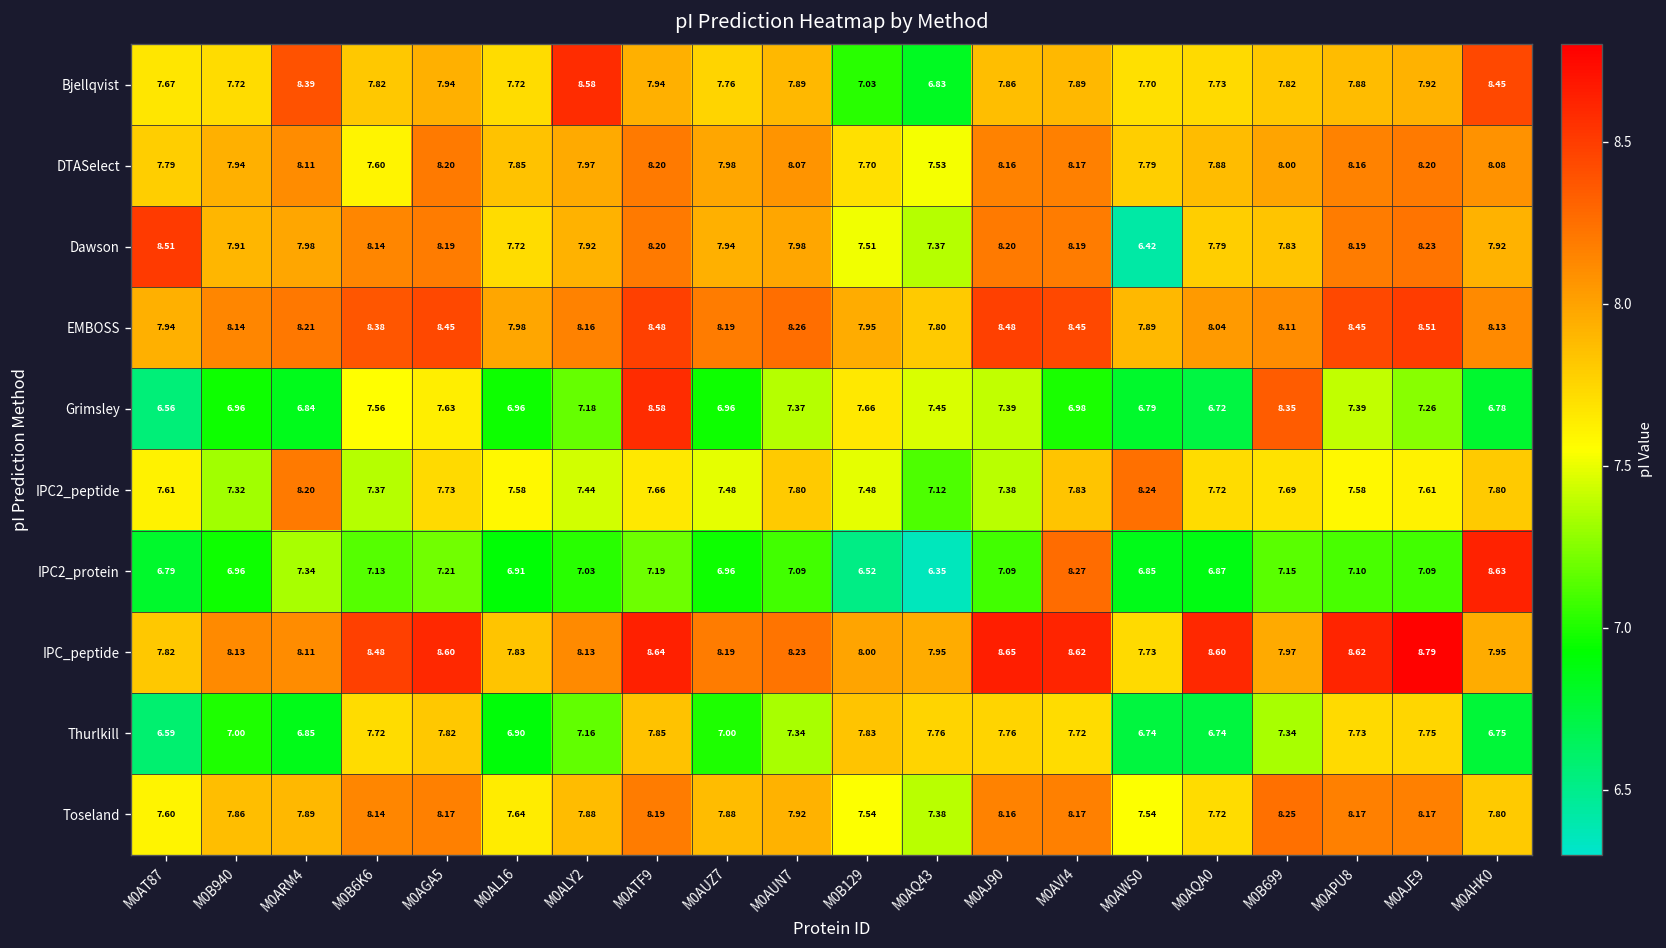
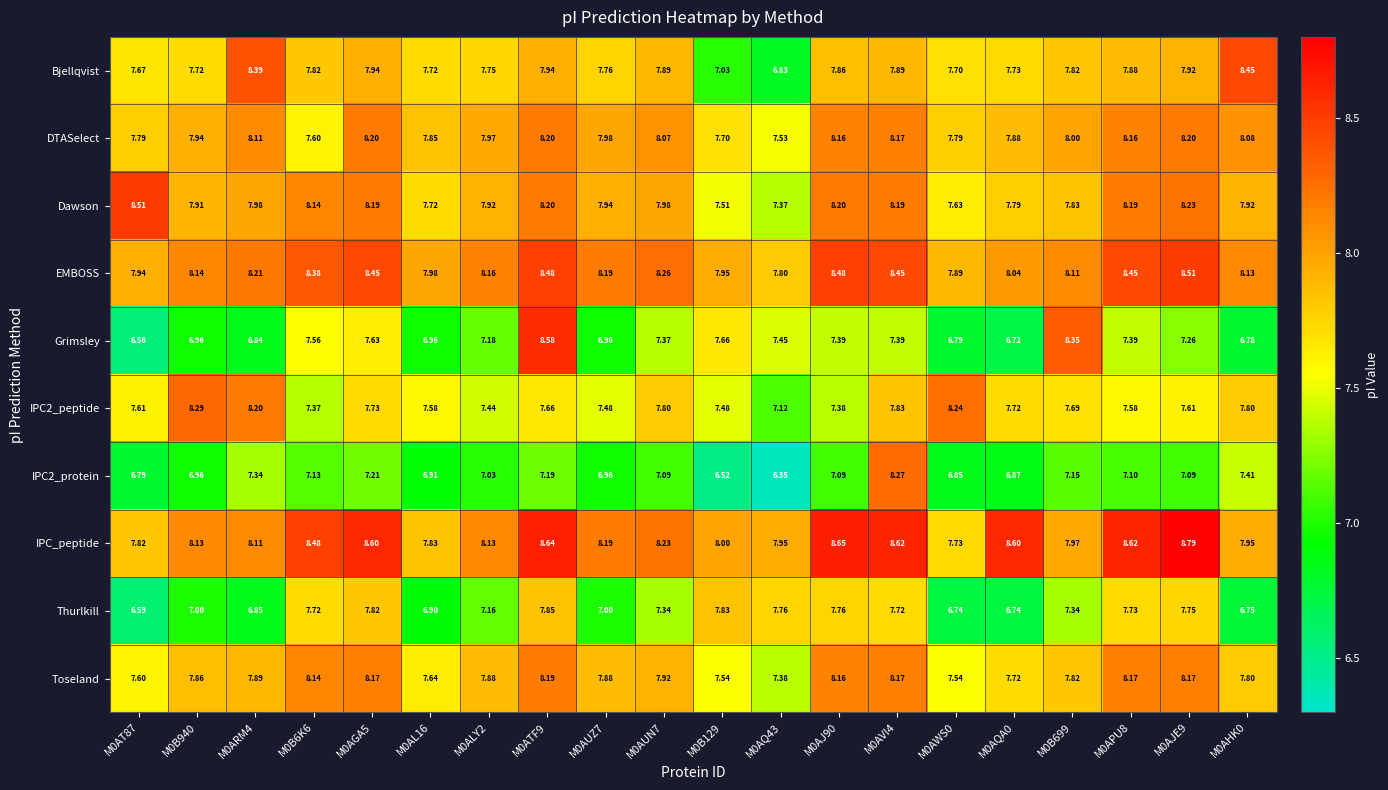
  {
    "Bjellqvist": {
      "M0AT87": 7.67,
      "M0B940": 7.72,
      "M0ARM4": 8.39,
      "M0B6K6": 7.82,
      "M0AGA5": 7.94,
      "M0AL16": 7.72,
-     "M0ALY2": 8.58,
+     "M0ALY2": 7.75,
      "M0ATF9": 7.94,
      "M0AUZ7": 7.76,
      "M0AUN7": 7.89,
      "M0B129": 7.03,
      "M0AQ43": 6.83,
      "M0AJ90": 7.86,
      "M0AVI4": 7.89,
      "M0AWS0": 7.70,
      "M0AQA0": 7.73,
      "M0B699": 7.82,
      "M0APU8": 7.88,
      "M0AJE9": 7.92,
      "M0AHK0": 8.45
    },
    "DTASelect": {
      "M0AT87": 7.79,
      "M0B940": 7.94,
      "M0ARM4": 8.11,
      "M0B6K6": 7.60,
      "M0AGA5": 8.20,
      "M0AL16": 7.85,
      "M0ALY2": 7.97,
      "M0ATF9": 8.20,
      "M0AUZ7": 7.98,
      "M0AUN7": 8.07,
      "M0B129": 7.70,
      "M0AQ43": 7.53,
      "M0AJ90": 8.16,
      "M0AVI4": 8.17,
      "M0AWS0": 7.79,
      "M0AQA0": 7.88,
      "M0B699": 8.00,
      "M0APU8": 8.16,
      "M0AJE9": 8.20,
      "M0AHK0": 8.08
    },
    "Dawson": {
      "M0AT87": 8.51,
      "M0B940": 7.91,
      "M0ARM4": 7.98,
      "M0B6K6": 8.14,
      "M0AGA5": 8.19,
      "M0AL16": 7.72,
      "M0ALY2": 7.92,
      "M0ATF9": 8.20,
      "M0AUZ7": 7.94,
      "M0AUN7": 7.98,
      "M0B129": 7.51,
      "M0AQ43": 7.37,
      "M0AJ90": 8.20,
      "M0AVI4": 8.19,
-     "M0AWS0": 6.42,
+     "M0AWS0": 7.63,
      "M0AQA0": 7.79,
      "M0B699": 7.83,
      "M0APU8": 8.19,
      "M0AJE9": 8.23,
      "M0AHK0": 7.92
    },
    "EMBOSS": {
      "M0AT87": 7.94,
      "M0B940": 8.14,
      "M0ARM4": 8.21,
      "M0B6K6": 8.38,
      "M0AGA5": 8.45,
      "M0AL16": 7.98,
      "M0ALY2": 8.16,
      "M0ATF9": 8.48,
      "M0AUZ7": 8.19,
      "M0AUN7": 8.26,
      "M0B129": 7.95,
      "M0AQ43": 7.80,
      "M0AJ90": 8.48,
      "M0AVI4": 8.45,
      "M0AWS0": 7.89,
      "M0AQA0": 8.04,
      "M0B699": 8.11,
      "M0APU8": 8.45,
      "M0AJE9": 8.51,
      "M0AHK0": 8.13
    },
    "Grimsley": {
      "M0AT87": 6.56,
      "M0B940": 6.96,
      "M0ARM4": 6.84,
      "M0B6K6": 7.56,
      "M0AGA5": 7.63,
      "M0AL16": 6.96,
      "M0ALY2": 7.18,
      "M0ATF9": 8.58,
      "M0AUZ7": 6.96,
      "M0AUN7": 7.37,
      "M0B129": 7.66,
      "M0AQ43": 7.45,
      "M0AJ90": 7.39,
-     "M0AVI4": 6.98,
+     "M0AVI4": 7.39,
      "M0AWS0": 6.79,
      "M0AQA0": 6.72,
      "M0B699": 8.35,
      "M0APU8": 7.39,
      "M0AJE9": 7.26,
      "M0AHK0": 6.78
    },
    "IPC2_peptide": {
      "M0AT87": 7.61,
-     "M0B940": 7.32,
+     "M0B940": 8.29,
      "M0ARM4": 8.20,
      "M0B6K6": 7.37,
      "M0AGA5": 7.73,
      "M0AL16": 7.58,
      "M0ALY2": 7.44,
      "M0ATF9": 7.66,
      "M0AUZ7": 7.48,
      "M0AUN7": 7.80,
      "M0B129": 7.48,
      "M0AQ43": 7.12,
      "M0AJ90": 7.38,
      "M0AVI4": 7.83,
      "M0AWS0": 8.24,
      "M0AQA0": 7.72,
      "M0B699": 7.69,
      "M0APU8": 7.58,
      "M0AJE9": 7.61,
      "M0AHK0": 7.80
    },
    "IPC2_protein": {
      "M0AT87": 6.79,
      "M0B940": 6.96,
      "M0ARM4": 7.34,
      "M0B6K6": 7.13,
      "M0AGA5": 7.21,
      "M0AL16": 6.91,
      "M0ALY2": 7.03,
      "M0ATF9": 7.19,
      "M0AUZ7": 6.96,
      "M0AUN7": 7.09,
      "M0B129": 6.52,
      "M0AQ43": 6.35,
      "M0AJ90": 7.09,
      "M0AVI4": 8.27,
      "M0AWS0": 6.85,
      "M0AQA0": 6.87,
      "M0B699": 7.15,
      "M0APU8": 7.10,
      "M0AJE9": 7.09,
-     "M0AHK0": 8.63
+     "M0AHK0": 7.41
    },
    "IPC_peptide": {
      "M0AT87": 7.82,
      "M0B940": 8.13,
      "M0ARM4": 8.11,
      "M0B6K6": 8.48,
      "M0AGA5": 8.60,
      "M0AL16": 7.83,
      "M0ALY2": 8.13,
      "M0ATF9": 8.64,
      "M0AUZ7": 8.19,
      "M0AUN7": 8.23,
      "M0B129": 8.00,
      "M0AQ43": 7.95,
      "M0AJ90": 8.65,
      "M0AVI4": 8.62,
      "M0AWS0": 7.73,
      "M0AQA0": 8.60,
      "M0B699": 7.97,
      "M0APU8": 8.62,
      "M0AJE9": 8.79,
      "M0AHK0": 7.95
    },
    "Thurlkill": {
      "M0AT87": 6.59,
      "M0B940": 7.00,
      "M0ARM4": 6.85,
      "M0B6K6": 7.72,
      "M0AGA5": 7.82,
      "M0AL16": 6.90,
      "M0ALY2": 7.16,
      "M0ATF9": 7.85,
      "M0AUZ7": 7.00,
      "M0AUN7": 7.34,
      "M0B129": 7.83,
      "M0AQ43": 7.76,
      "M0AJ90": 7.76,
      "M0AVI4": 7.72,
      "M0AWS0": 6.74,
      "M0AQA0": 6.74,
      "M0B699": 7.34,
      "M0APU8": 7.73,
      "M0AJE9": 7.75,
      "M0AHK0": 6.75
    },
    "Toseland": {
      "M0AT87": 7.60,
      "M0B940": 7.86,
      "M0ARM4": 7.89,
      "M0B6K6": 8.14,
      "M0AGA5": 8.17,
      "M0AL16": 7.64,
      "M0ALY2": 7.88,
      "M0ATF9": 8.19,
      "M0AUZ7": 7.88,
      "M0AUN7": 7.92,
      "M0B129": 7.54,
      "M0AQ43": 7.38,
      "M0AJ90": 8.16,
      "M0AVI4": 8.17,
      "M0AWS0": 7.54,
      "M0AQA0": 7.72,
-     "M0B699": 8.25,
+     "M0B699": 7.82,
      "M0APU8": 8.17,
      "M0AJE9": 8.17,
      "M0AHK0": 7.80
    }
  }
